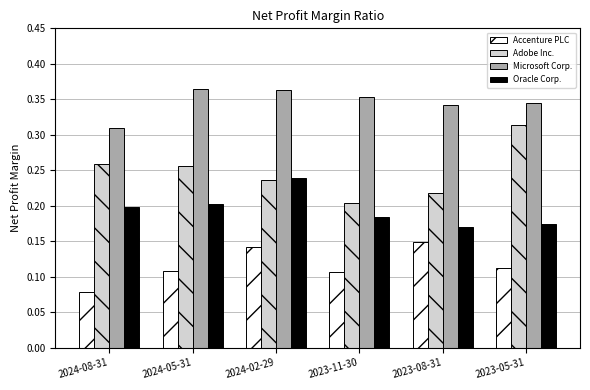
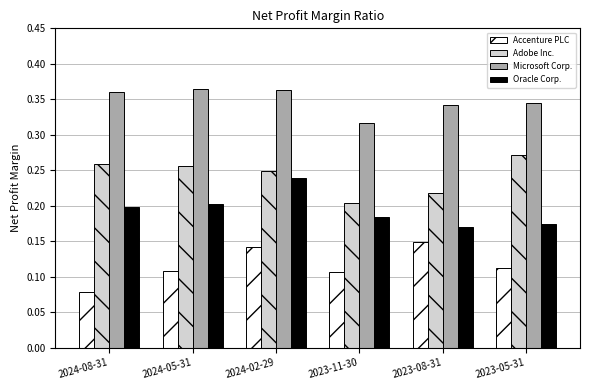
  {
    "Accenture PLC": {
      "2024-08-31": 0.08,
      "2024-05-31": 0.11,
      "2024-02-29": 0.14,
      "2023-11-30": 0.11,
      "2023-08-31": 0.15,
      "2023-05-31": 0.11
    },
    "Adobe Inc.": {
      "2024-08-31": 0.26,
      "2024-05-31": 0.26,
-     "2024-02-29": 0.24,
+     "2024-02-29": 0.25,
      "2023-11-30": 0.20,
      "2023-08-31": 0.22,
-     "2023-05-31": 0.31
+     "2023-05-31": 0.27
    },
    "Microsoft Corp.": {
-     "2024-08-31": 0.31,
+     "2024-08-31": 0.36,
      "2024-05-31": 0.36,
      "2024-02-29": 0.36,
-     "2023-11-30": 0.35,
+     "2023-11-30": 0.32,
      "2023-08-31": 0.34,
      "2023-05-31": 0.34
    },
    "Oracle Corp.": {
      "2024-08-31": 0.20,
      "2024-05-31": 0.20,
      "2024-02-29": 0.24,
      "2023-11-30": 0.18,
      "2023-08-31": 0.17,
      "2023-05-31": 0.17
    }
  }
